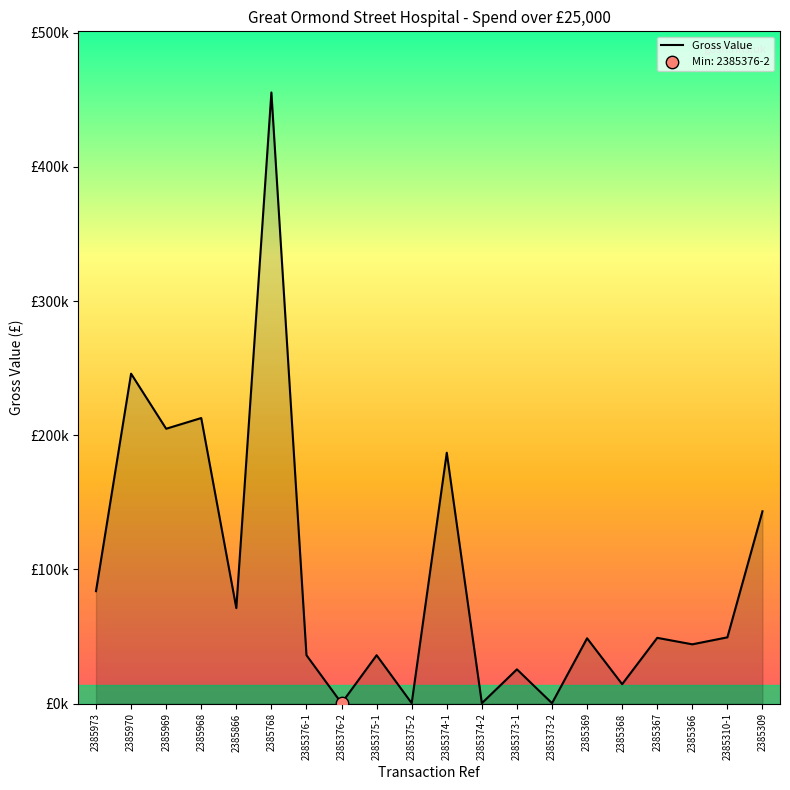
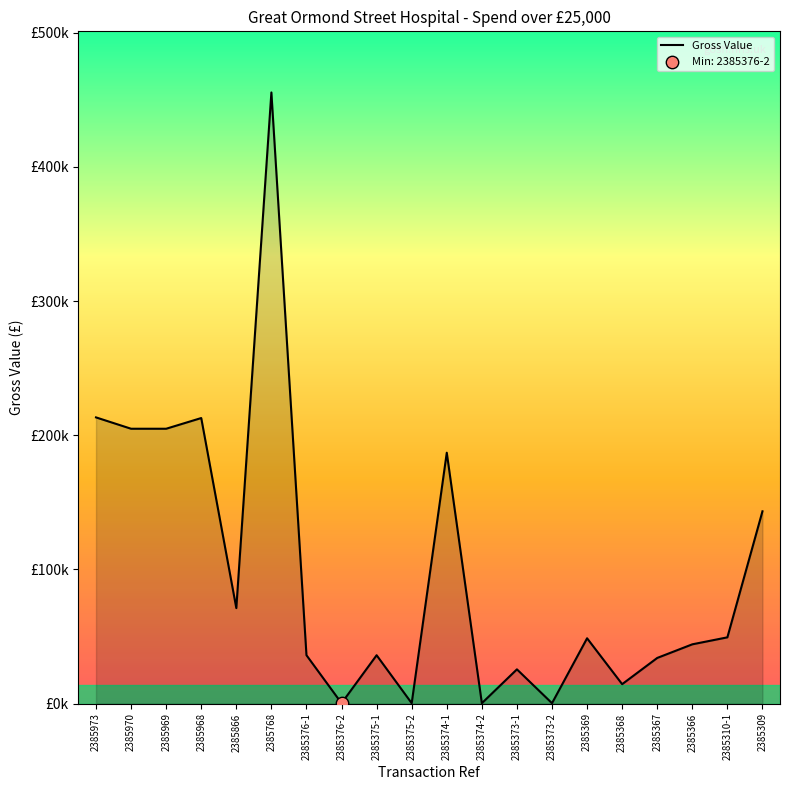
  {
    "Gross Value": {
-     "2385973": "£84000",
-     "2385970": "£246000",
+     "2385973": "£213000",
+     "2385970": "£205000",
      "2385969": "£205000",
      "2385968": "£213000",
      "2385866": "£71000",
      "2385768": "£455000",
      "2385376-1": "£36000",
      "2385375-1": "£36000",
      "2385374-1": "£187000",
      "2385373-1": "£26000",
      "2385369": "£49000",
      "2385368": "£14000",
-     "2385367": "£49000",
+     "2385367": "£34000",
      "2385366": "£44000",
      "2385310-1": "£49000",
      "2385309": "£143000"
    }
  }
